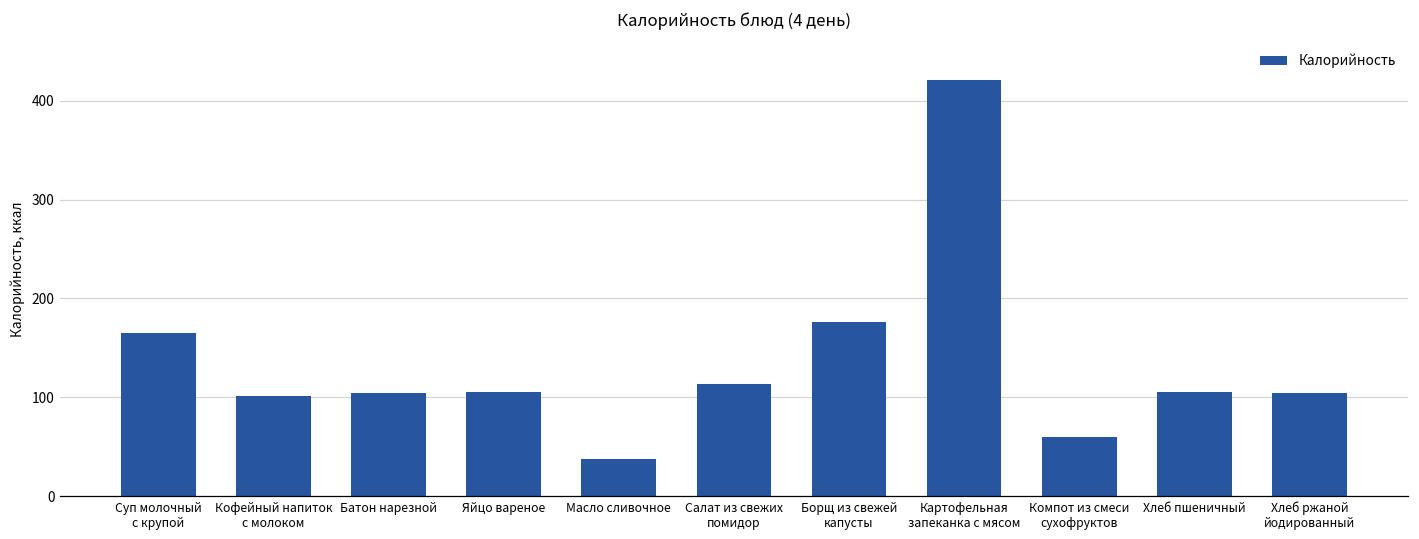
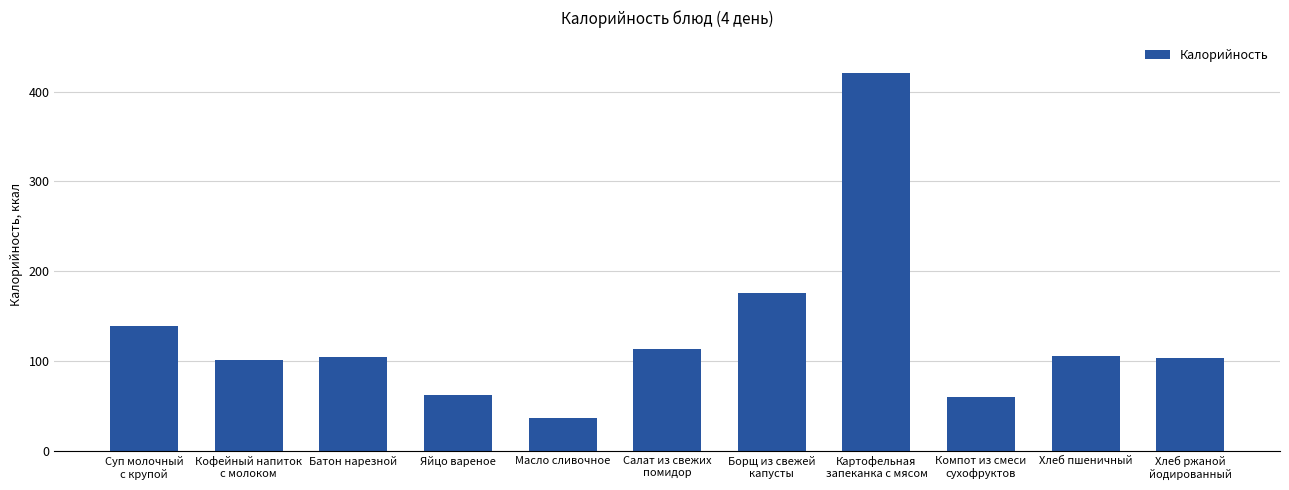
  {
-   "Суп молочный с крупой": 160,
+   "Суп молочный с крупой": 140,
    "Кофейный напиток с молоком": 100,
    "Батон нарезной": 100,
-   "Яйцо вареное": 110,
+   "Яйцо вареное": 60,
    "Масло сливочное": 40,
    "Салат из свежих помидор": 110,
    "Борщ из свежей капусты": 180,
    "Картофельная запеканка с мясом": 420,
    "Компот из смеси сухофруктов": 60,
    "Хлеб пшеничный": 110,
    "Хлеб ржаной йодированный": 100
  }
